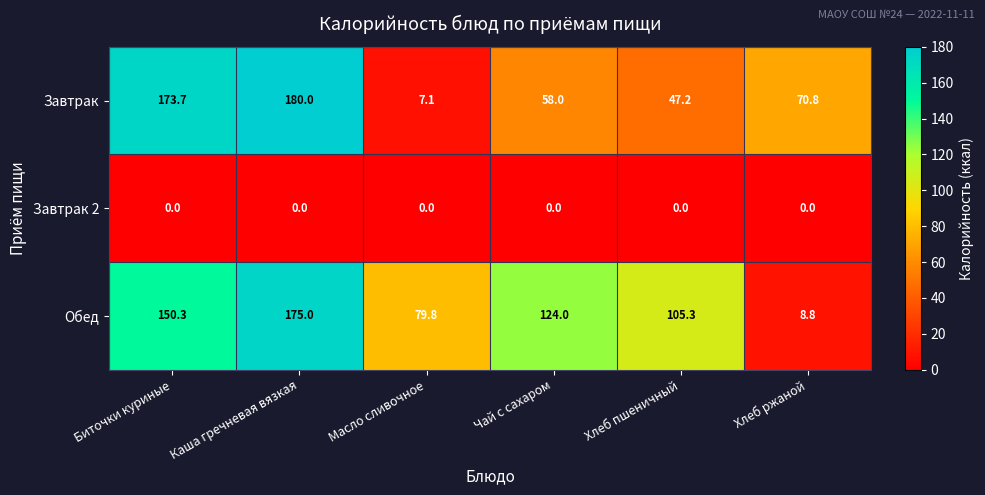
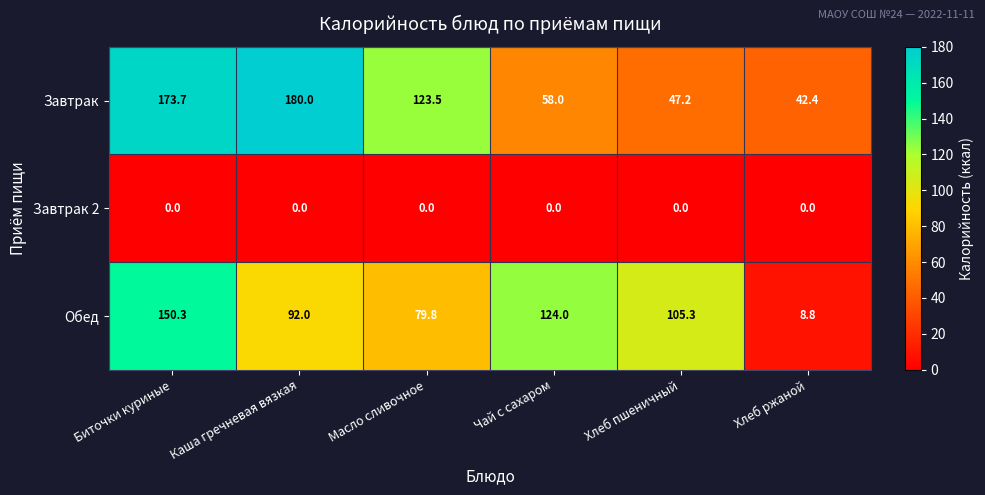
  {
    "Завтрак": {
      "Биточки куриные": 173.7,
      "Каша гречневая вязкая": 180.0,
-     "Масло сливочное": 7.1,
+     "Масло сливочное": 123.5,
      "Чай с сахаром": 58.0,
      "Хлеб пшеничный": 47.2,
-     "Хлеб ржаной": 70.8
+     "Хлеб ржаной": 42.4
    },
    "Завтрак 2": {
      "Биточки куриные": 0.0,
      "Каша гречневая вязкая": 0.0,
      "Масло сливочное": 0.0,
      "Чай с сахаром": 0.0,
      "Хлеб пшеничный": 0.0,
      "Хлеб ржаной": 0.0
    },
    "Обед": {
      "Биточки куриные": 150.3,
-     "Каша гречневая вязкая": 175.0,
+     "Каша гречневая вязкая": 92.0,
      "Масло сливочное": 79.8,
      "Чай с сахаром": 124.0,
      "Хлеб пшеничный": 105.3,
      "Хлеб ржаной": 8.8
    }
  }
